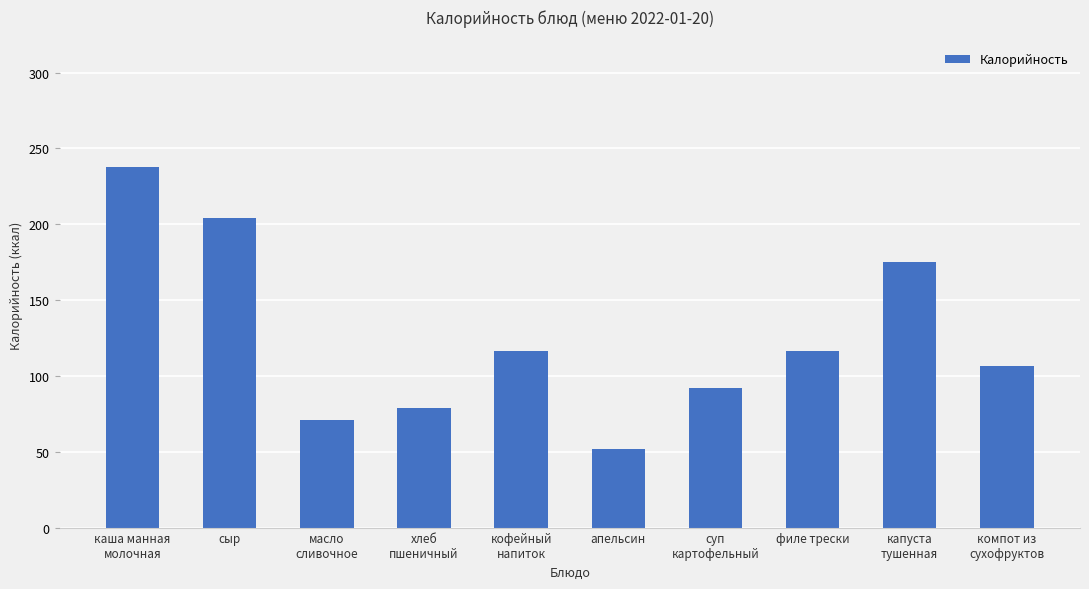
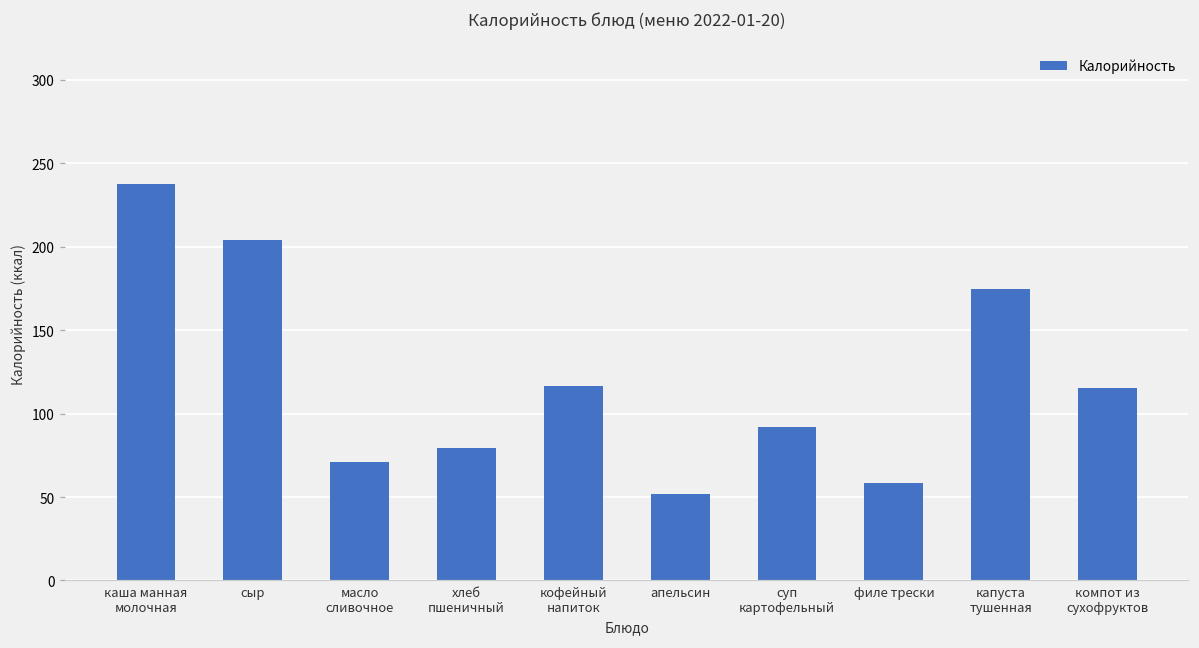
  {
    "каша манная молочная": 238,
    "сыр": 204,
    "масло сливочное": 71,
    "хлеб пшеничный": 79,
    "кофейный напиток": 117,
    "апельсин": 52,
    "суп картофельный": 92,
-   "филе трески": 116,
+   "филе трески": 58,
    "капуста тушенная": 175,
-   "компот из сухофруктов": 107
+   "компот из сухофруктов": 115
  }
